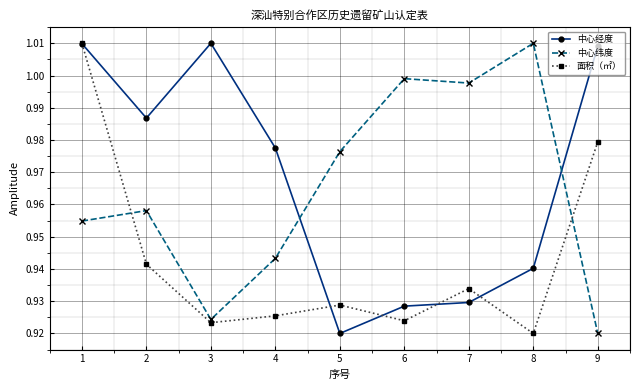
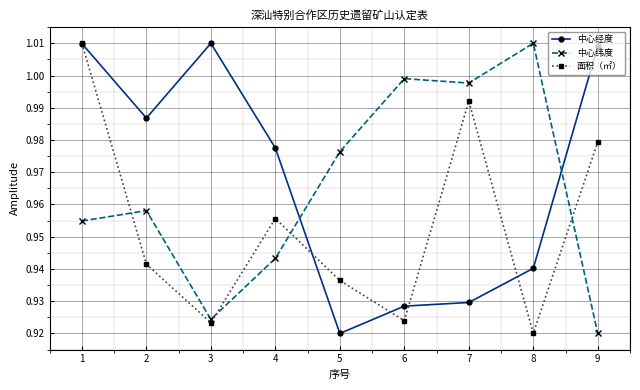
  {
    "面积（㎡）": {
      "2": 0.941,
      "3": 0.923,
-     "4": 0.925,
-     "5": 0.929,
+     "4": 0.956,
+     "5": 0.936,
      "6": 0.924,
-     "7": 0.934,
+     "7": 0.992,
      "8": 0.920,
      "9": 0.979
    }
  }
